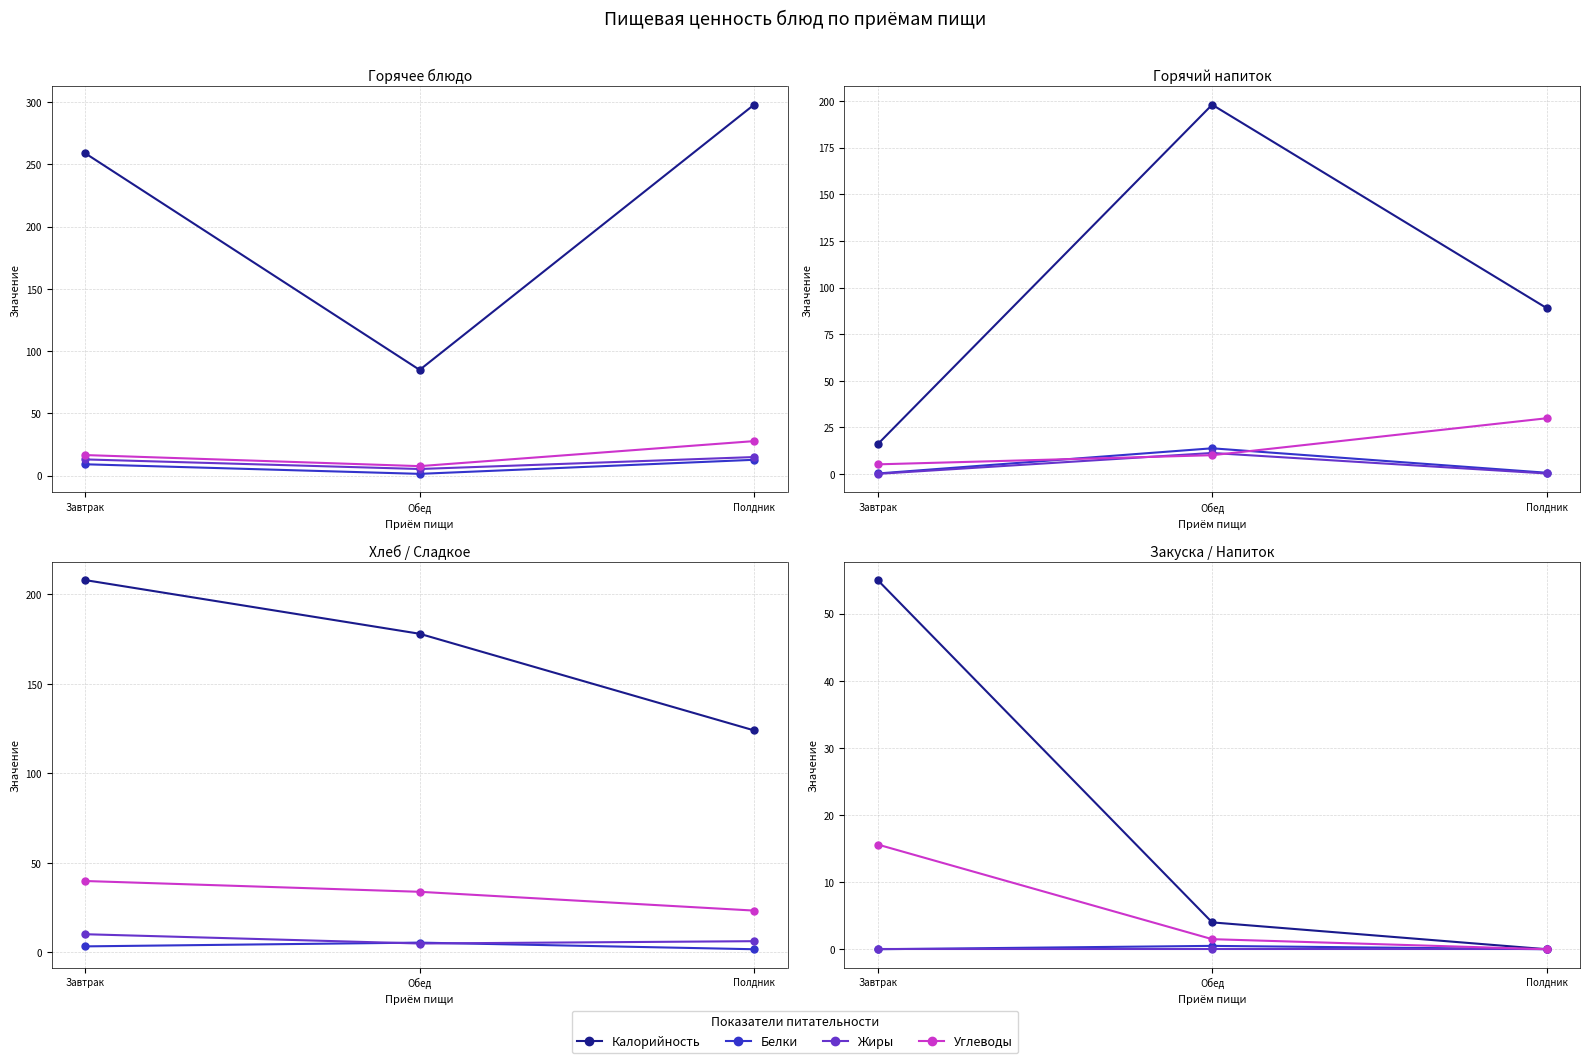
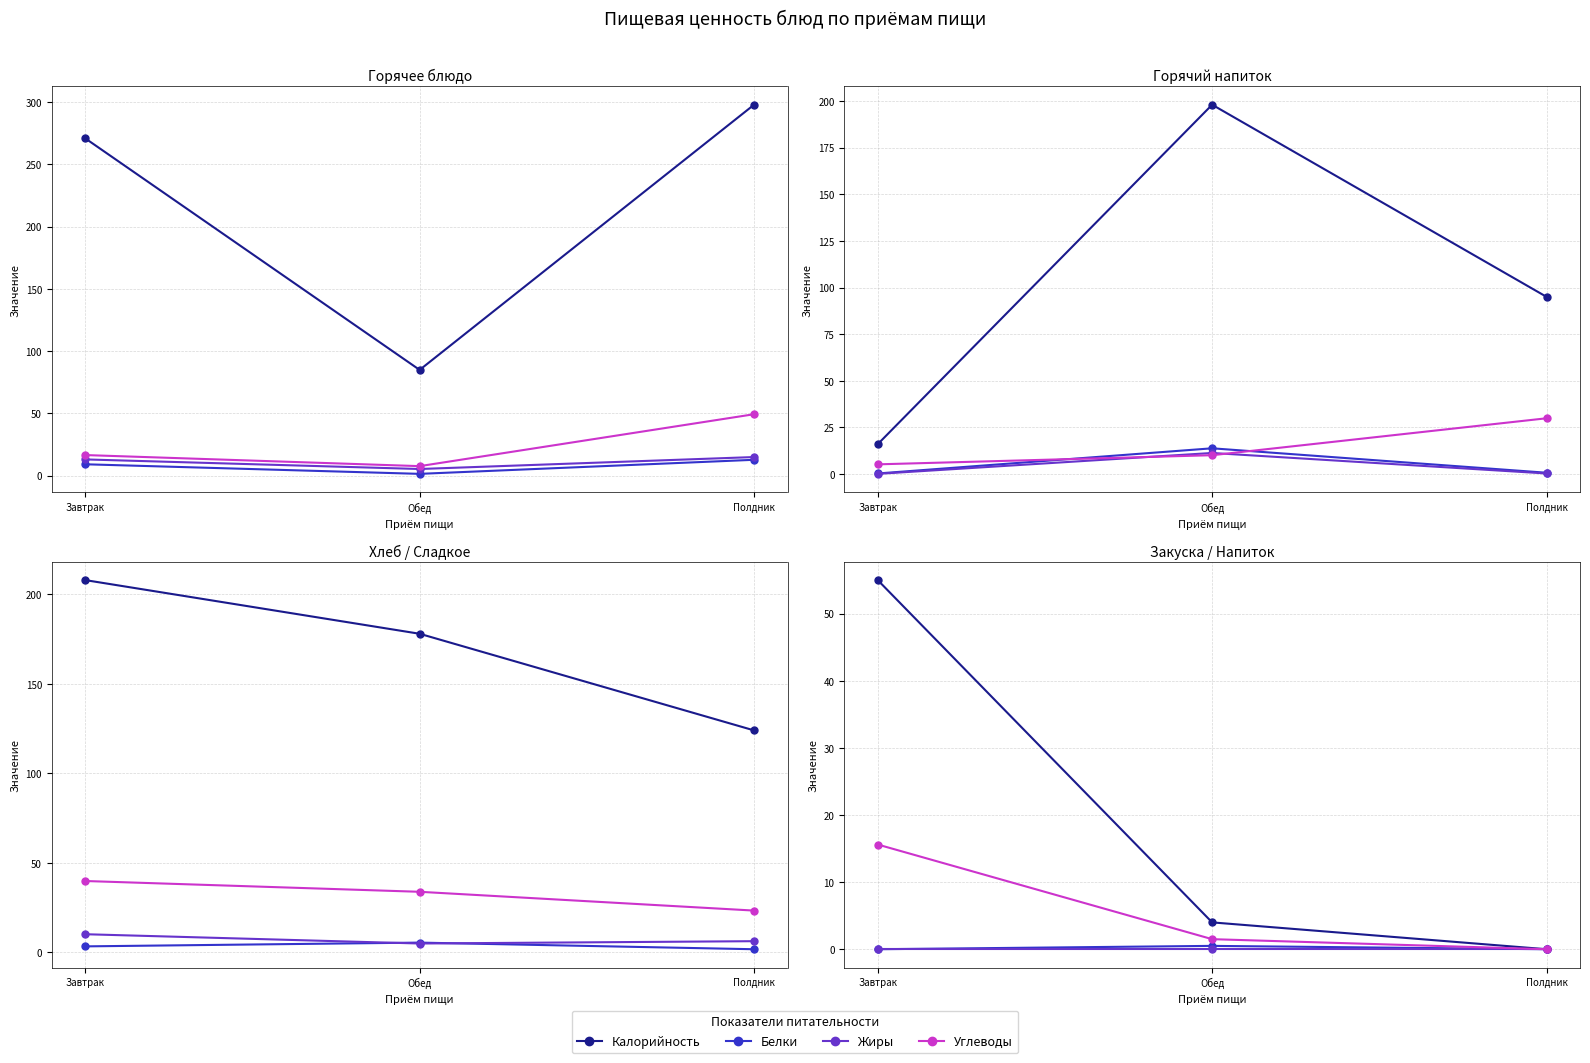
  {
    "Горячее блюдо": {
      "Калорийность": {
-       "Завтрак": 259,
+       "Завтрак": 271,
        "Обед": 85,
        "Полдник": 298
      },
      "Углеводы": {
        "Завтрак": 17,
        "Обед": 8,
-       "Полдник": 28
+       "Полдник": 49
      }
    },
    "Горячий напиток": {
      "Калорийность": {
        "Завтрак": 16,
        "Обед": 198,
-       "Полдник": 89
+       "Полдник": 95
      },
      "Углеводы": {
        "Завтрак": 5,
        "Полдник": 30
      }
    },
    "Хлеб / Сладкое": {
      "Калорийность": {
        "Завтрак": 208,
        "Обед": 178,
        "Полдник": 124
      },
      "Углеводы": {
        "Завтрак": 40,
        "Обед": 34,
        "Полдник": 23
      }
    },
    "Закуска / Напиток": {
      "Калорийность": {
        "Завтрак": 55,
        "Обед": 4
      },
      "Углеводы": {
        "Завтрак": 16,
        "Обед": 2
      }
    }
  }
